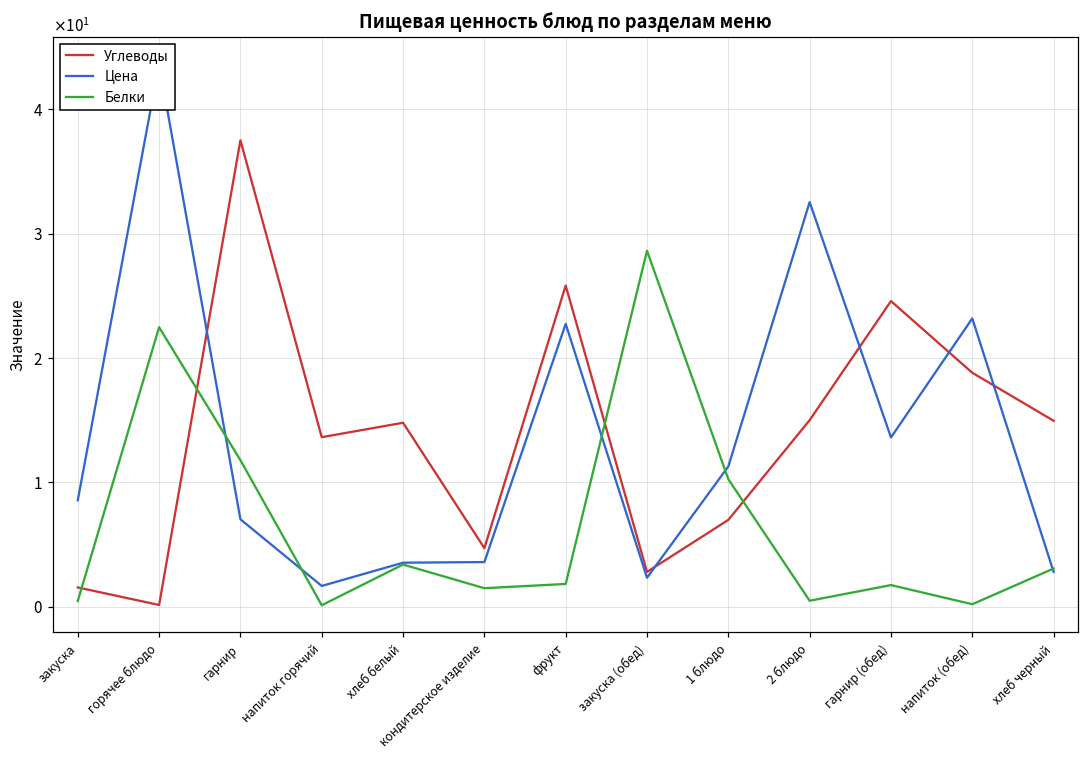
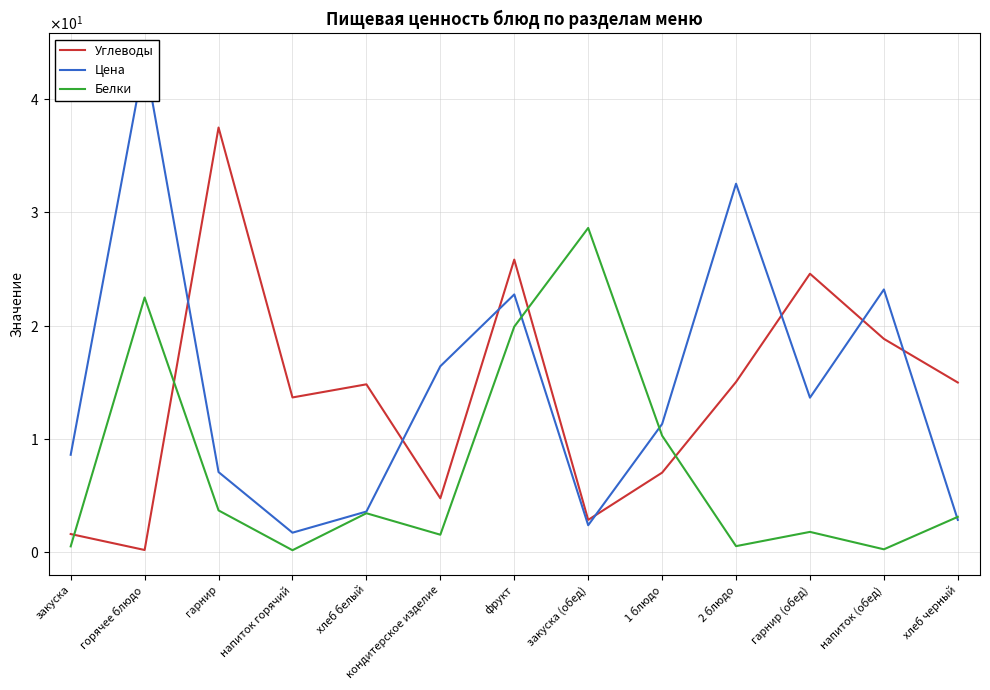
  {
    "Углеводы": {
      "закуска": 1.6,
      "горячее блюдо": 0.2,
      "гарнир": 37.5,
      "напиток горячий": 13.6,
      "хлеб белый": 14.8,
      "кондитерское изделие": 4.7,
      "фрукт": 25.8,
      "закуска (обед)": 2.8,
      "1 блюдо": 7.0,
      "2 блюдо": 15.0,
      "гарнир (обед)": 24.6,
      "напиток (обед)": 18.8,
      "хлеб черный": 15.0
    },
    "Цена": {
      "закуска": 8.6,
      "гарнир": 7.0,
      "напиток горячий": 1.7,
-     "кондитерское изделие": 3.6,
+     "кондитерское изделие": 16.4,
      "фрукт": 22.8,
      "закуска (обед)": 2.3,
      "1 блюдо": 11.3,
      "2 блюдо": 32.5,
      "гарнир (обед)": 13.6,
      "напиток (обед)": 23.2,
      "хлеб черный": 2.8
    },
    "Белки": {
      "закуска": 0.5,
      "горячее блюдо": 22.5,
-     "гарнир": 11.8,
+     "гарнир": 3.7,
      "напиток горячий": 0.1,
      "кондитерское изделие": 1.5,
-     "фрукт": 1.8,
+     "фрукт": 19.9,
      "закуска (обед)": 28.6,
      "1 блюдо": 10.3,
      "2 блюдо": 0.5,
      "гарнир (обед)": 1.8,
      "напиток (обед)": 0.2,
      "хлеб черный": 3.1
    }
  }
